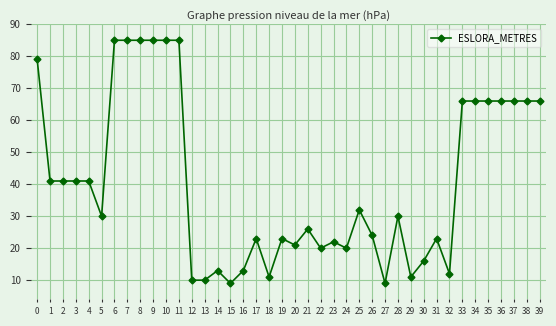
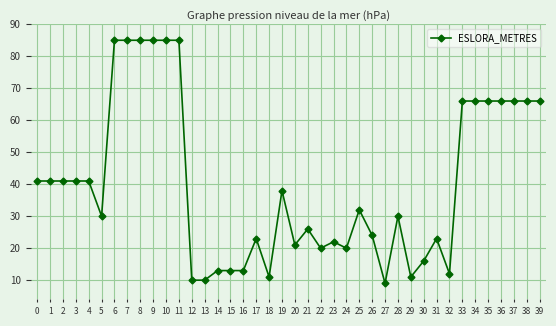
  {
-   "0": 79,
+   "0": 41,
    "1": 41,
    "2": 41,
    "3": 41,
    "4": 41,
    "5": 30,
    "6": 85,
    "7": 85,
    "8": 85,
    "9": 85,
    "10": 85,
    "11": 85,
    "12": 10,
    "13": 10,
    "14": 13,
-   "15": 9,
+   "15": 13,
    "16": 13,
    "17": 23,
    "18": 11,
-   "19": 23,
+   "19": 38,
    "20": 21,
    "21": 26,
    "22": 20,
    "23": 22,
    "24": 20,
    "25": 32,
    "26": 24,
    "27": 9,
    "28": 30,
    "29": 11,
    "30": 16,
    "31": 23,
    "32": 12,
    "33": 66,
    "34": 66,
    "35": 66,
    "36": 66,
    "37": 66,
    "38": 66,
    "39": 66
  }
